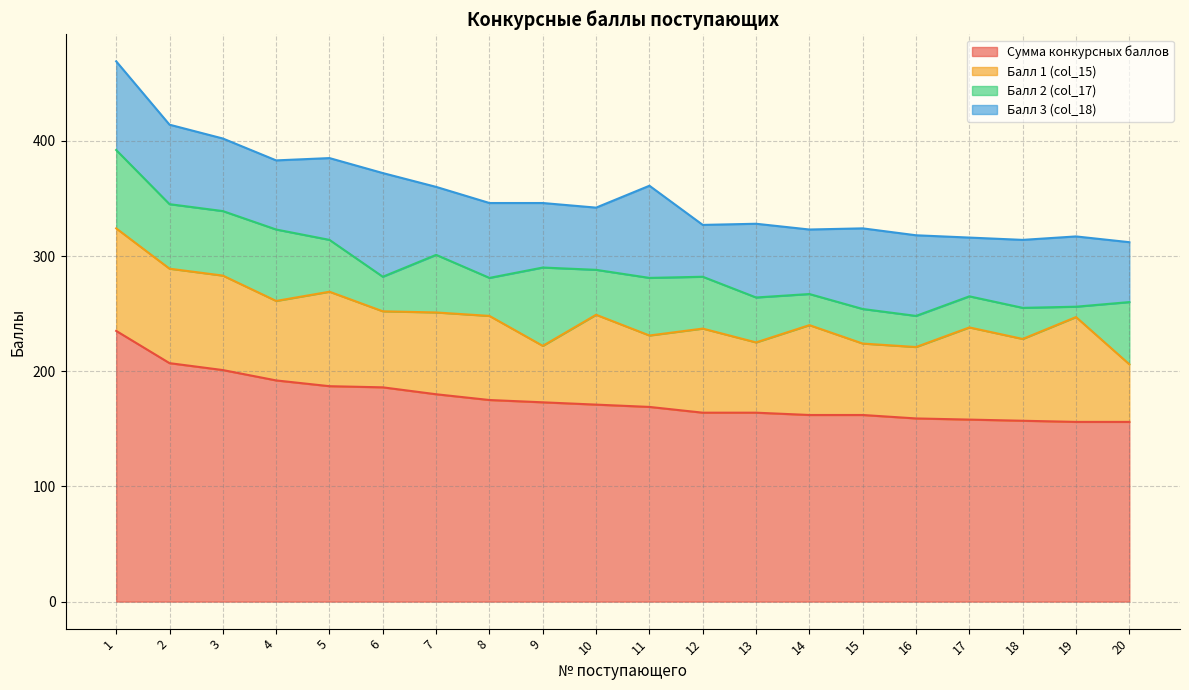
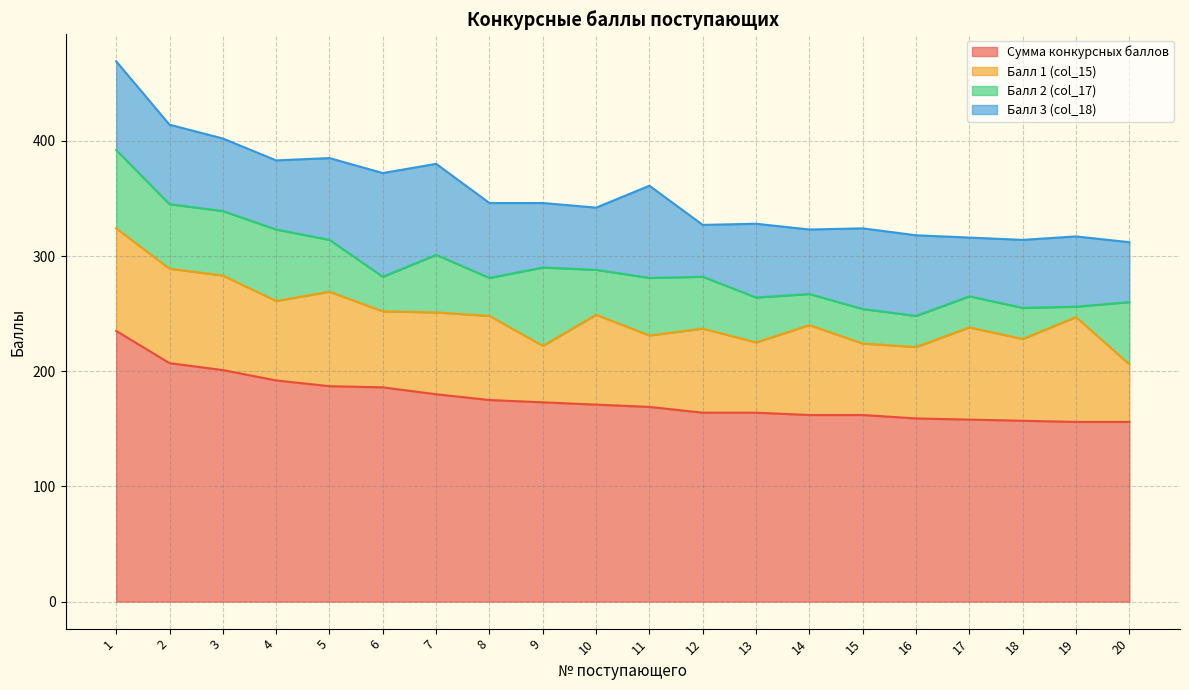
  {
    "Сумма конкурсных баллов": {
      "1": 235,
      "2": 207,
      "3": 201,
      "4": 192,
      "5": 187,
      "6": 186,
      "7": 180,
      "8": 175,
      "9": 173,
      "10": 171,
      "11": 169,
      "12": 164,
      "13": 164,
      "14": 162,
      "15": 162,
      "16": 159,
      "17": 158,
      "18": 157,
      "19": 156,
      "20": 156
    },
    "Балл 1 (col_15)": {
      "1": 89,
      "2": 82,
      "3": 82,
      "4": 69,
      "5": 82,
      "6": 66,
      "7": 71,
      "8": 73,
      "9": 49,
      "10": 78,
      "11": 62,
      "12": 73,
      "13": 61,
      "14": 78,
      "15": 62,
      "16": 62,
      "17": 80,
      "18": 71,
      "19": 91,
      "20": 50
    },
    "Балл 2 (col_17)": {
      "1": 68,
      "2": 56,
      "3": 56,
      "4": 62,
      "5": 45,
      "6": 30,
      "7": 50,
      "8": 33,
      "9": 68,
      "10": 39,
      "11": 50,
      "12": 45,
      "13": 39,
      "14": 27,
      "15": 30,
      "16": 27,
      "17": 27,
      "18": 27,
      "19": 9,
      "20": 54
    },
    "Балл 3 (col_18)": {
      "1": 77,
      "2": 69,
      "3": 63,
      "4": 60,
      "5": 71,
      "6": 90,
-     "7": 59,
+     "7": 79,
      "8": 65,
      "9": 56,
      "10": 54,
      "11": 80,
      "12": 45,
      "13": 64,
      "14": 56,
      "15": 70,
      "16": 70,
      "17": 51,
      "18": 59,
      "19": 61,
      "20": 52
    }
  }
